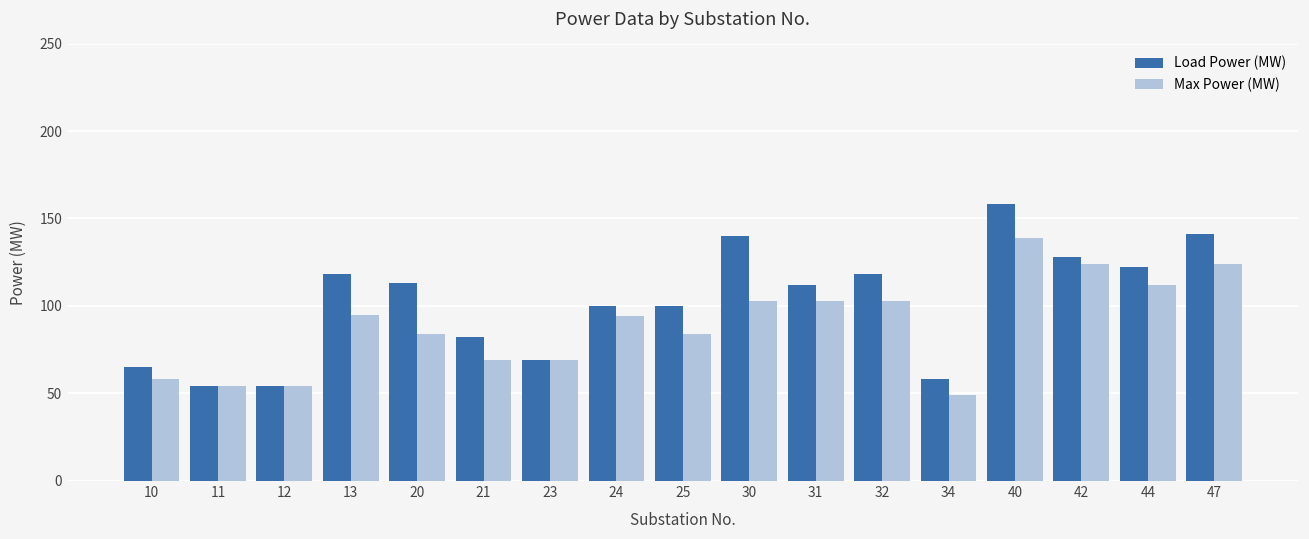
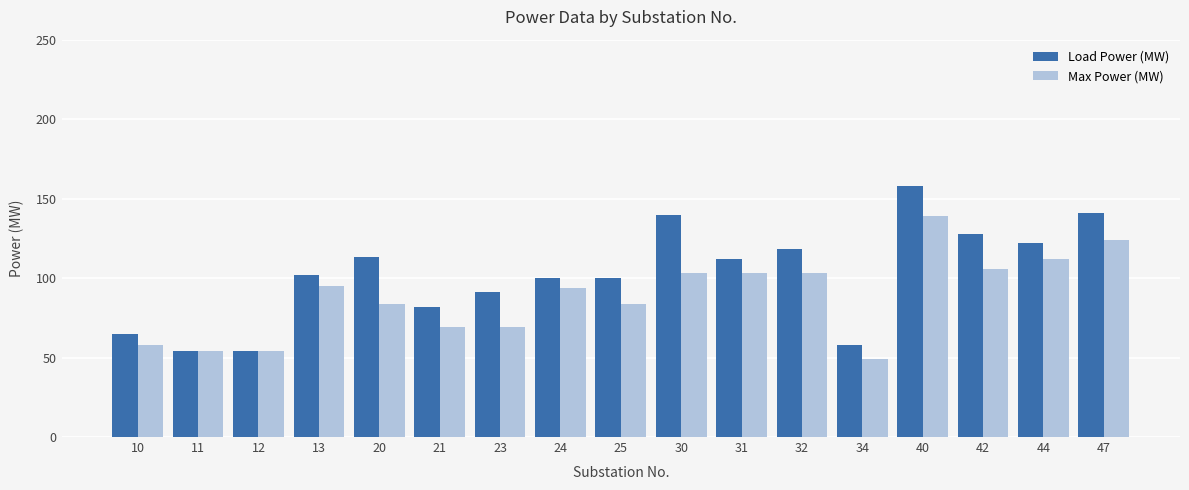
  {
    "Load Power (MW)": {
      "10": 65,
      "11": 54,
      "12": 54,
-     "13": 118,
+     "13": 102,
      "20": 113,
      "21": 82,
-     "23": 69,
+     "23": 91,
      "24": 100,
      "25": 100,
      "30": 140,
      "31": 112,
      "32": 118,
      "34": 58,
      "40": 158,
      "42": 128,
      "44": 122,
      "47": 141
    },
    "Max Power (MW)": {
      "10": 58,
      "11": 54,
      "12": 54,
      "13": 95,
      "20": 84,
      "21": 69,
      "23": 69,
      "24": 94,
      "25": 84,
      "30": 103,
      "31": 103,
      "32": 103,
      "34": 49,
      "40": 139,
-     "42": 124,
+     "42": 106,
      "44": 112,
      "47": 124
    }
  }
